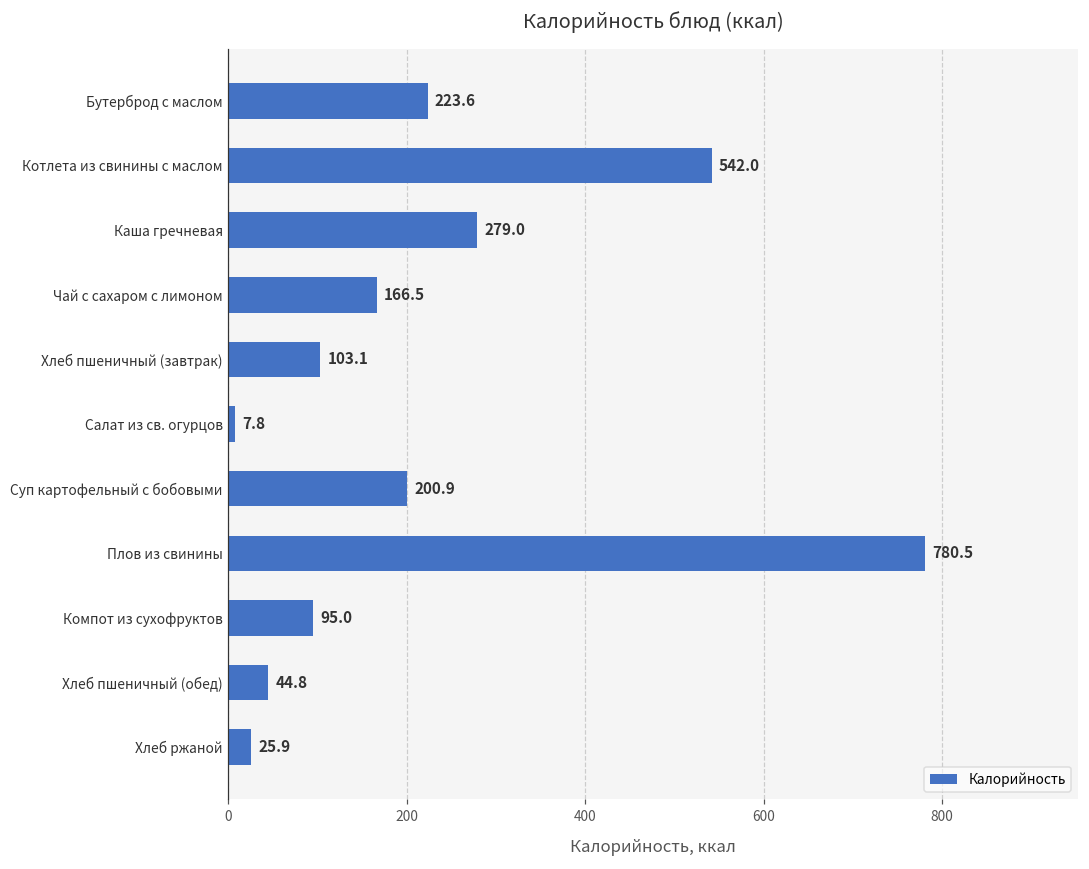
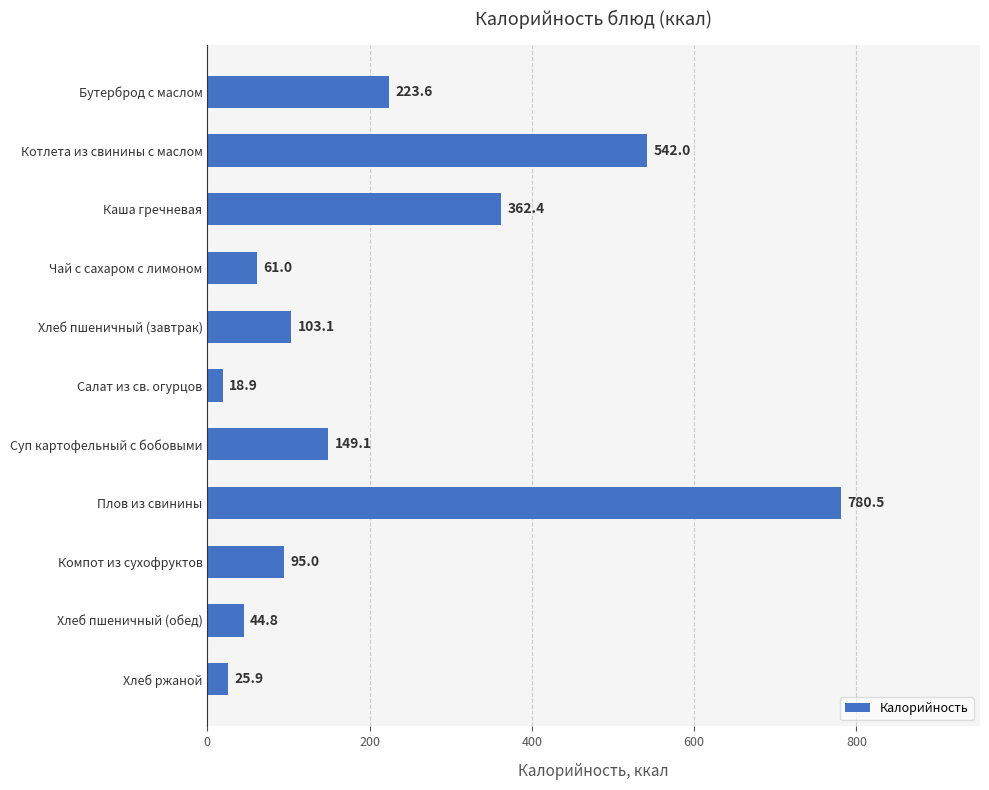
  {
    "Бутерброд с маслом": 223.6,
    "Котлета из свинины с маслом": 542.0,
-   "Каша гречневая": 279.0,
-   "Чай с сахаром с лимоном": 166.5,
+   "Каша гречневая": 362.4,
+   "Чай с сахаром с лимоном": 61.0,
    "Хлеб пшеничный (завтрак)": 103.1,
-   "Салат из св. огурцов": 7.8,
-   "Суп картофельный с бобовыми": 200.9,
+   "Салат из св. огурцов": 18.9,
+   "Суп картофельный с бобовыми": 149.1,
    "Плов из свинины": 780.5,
    "Компот из сухофруктов": 95.0,
    "Хлеб пшеничный (обед)": 44.8,
    "Хлеб ржаной": 25.9
  }
